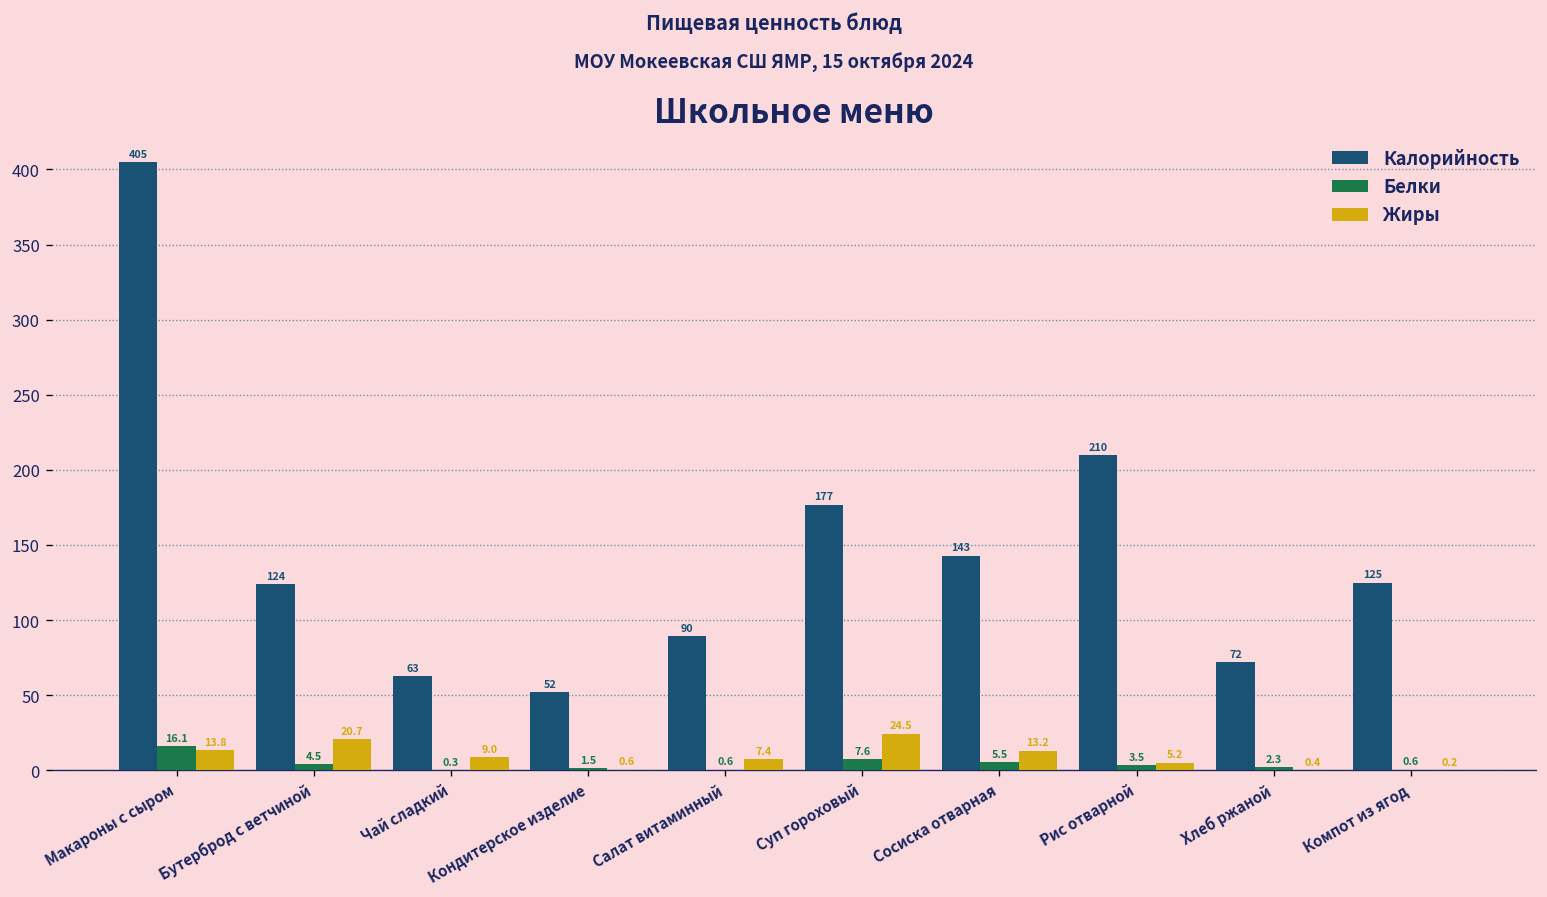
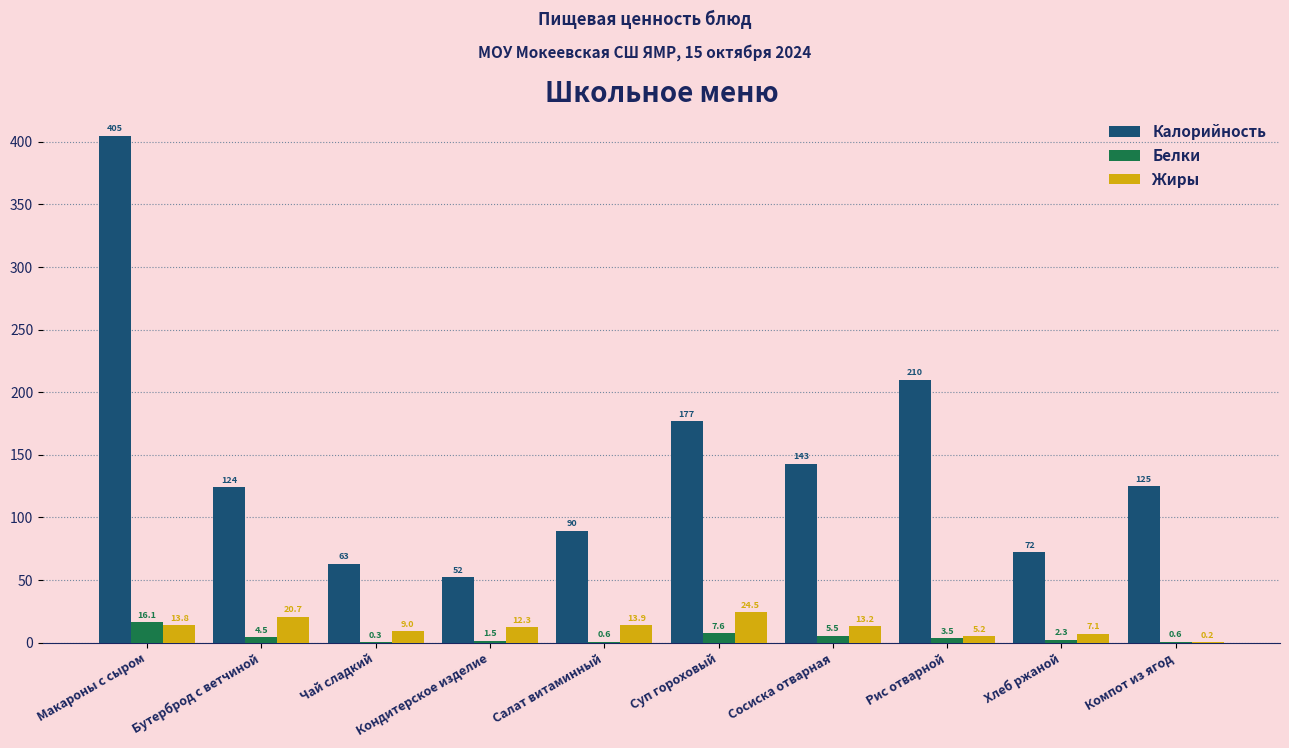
  {
    "Жиры": {
      "Макароны с сыром": 13.8,
      "Бутерброд с ветчиной": 20.7,
      "Чай сладкий": 9.0,
-     "Кондитерское изделие": 0.6,
-     "Салат витаминный": 7.4,
+     "Кондитерское изделие": 12.3,
+     "Салат витаминный": 13.9,
      "Суп гороховый": 24.5,
      "Сосиска отварная": 13.2,
      "Рис отварной": 5.2,
-     "Хлеб ржаной": 0.4,
+     "Хлеб ржаной": 7.1,
      "Компот из ягод": 0.2
    }
  }
